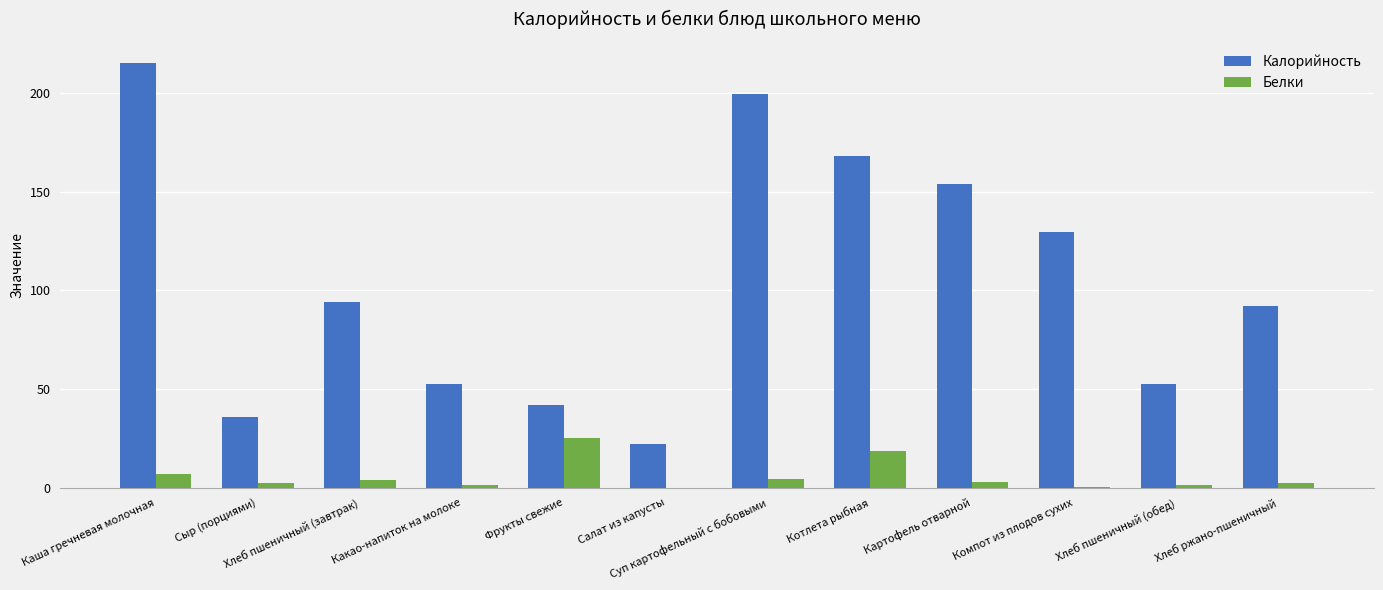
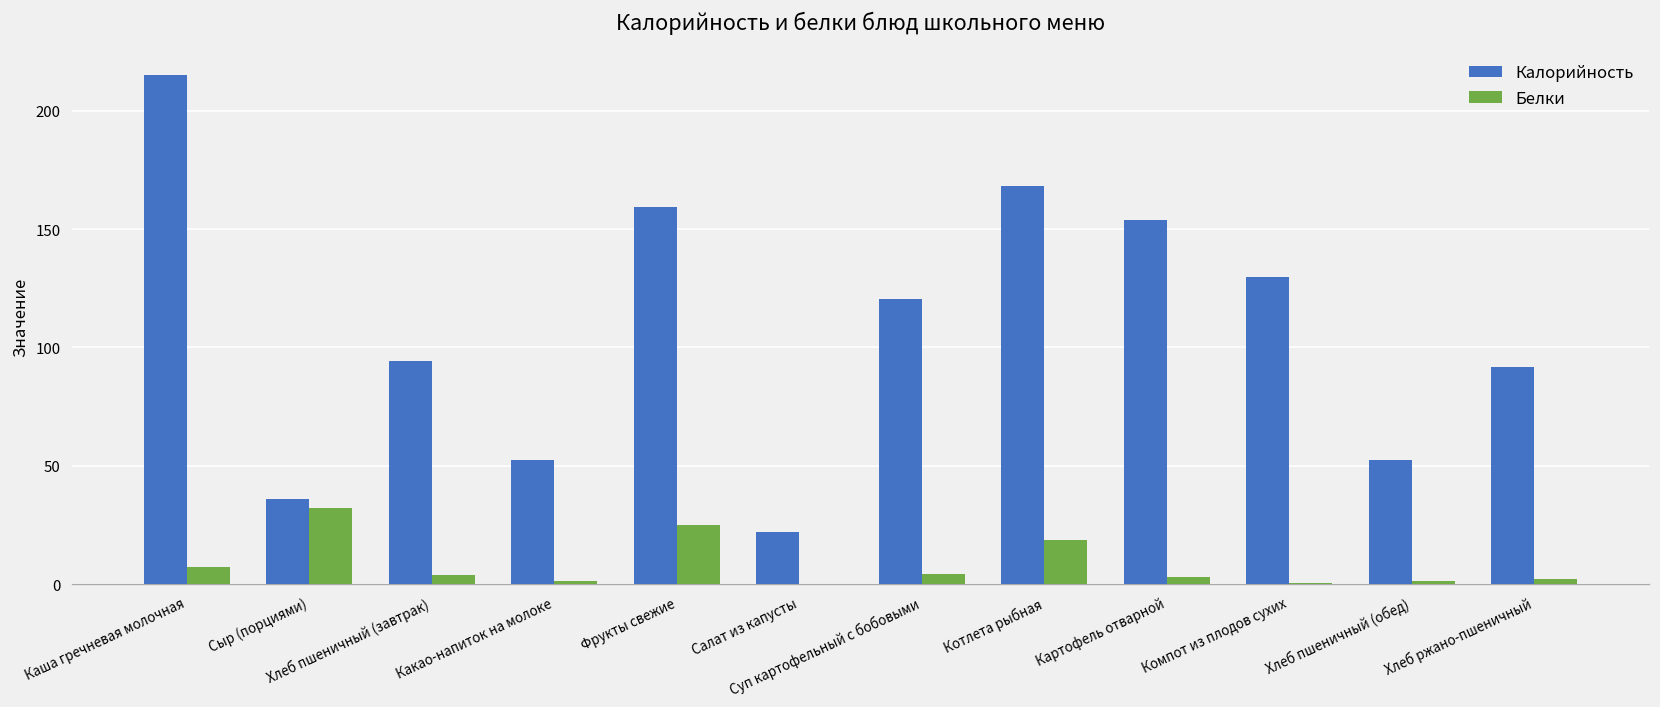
  {
    "Калорийность": {
      "Каша гречневая молочная": 215,
      "Сыр (порциями)": 36,
      "Хлеб пшеничный (завтрак)": 94,
      "Какао-напиток на молоке": 52,
-     "Фрукты свежие": 42,
+     "Фрукты свежие": 159,
      "Салат из капусты": 22,
-     "Суп картофельный с бобовыми": 200,
+     "Суп картофельный с бобовыми": 120,
      "Котлета рыбная": 168,
      "Картофель отварной": 154,
      "Компот из плодов сухих": 130,
      "Хлеб пшеничный (обед)": 52,
      "Хлеб ржано-пшеничный": 92
    },
    "Белки": {
      "Каша гречневая молочная": 7,
-     "Сыр (порциями)": 2,
+     "Сыр (порциями)": 32,
      "Хлеб пшеничный (завтрак)": 4,
      "Какао-напиток на молоке": 2,
      "Фрукты свежие": 25,
      "Салат из капусты": 0,
      "Суп картофельный с бобовыми": 4,
      "Котлета рыбная": 19,
      "Картофель отварной": 3,
      "Хлеб пшеничный (обед)": 2,
      "Хлеб ржано-пшеничный": 2
    }
  }
